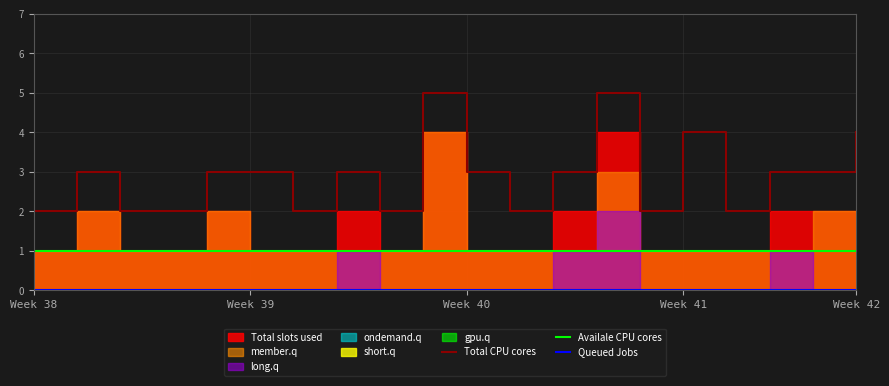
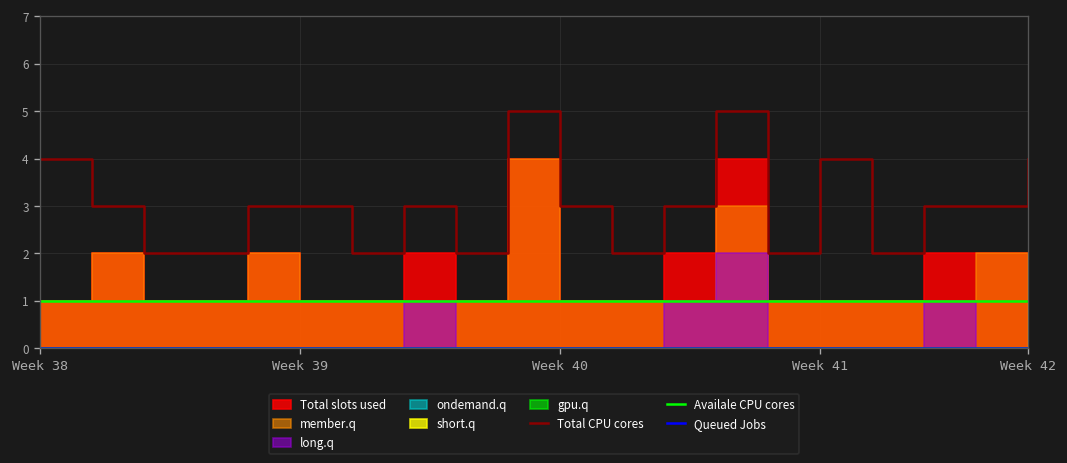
  {
    "Total CPU cores": {
-     "Week 38": 2,
+     "Week 38": 4,
      "Week 39": 3,
      "Week 40": 3,
      "Week 41": 4,
      "Week 42": 4
    }
  }
